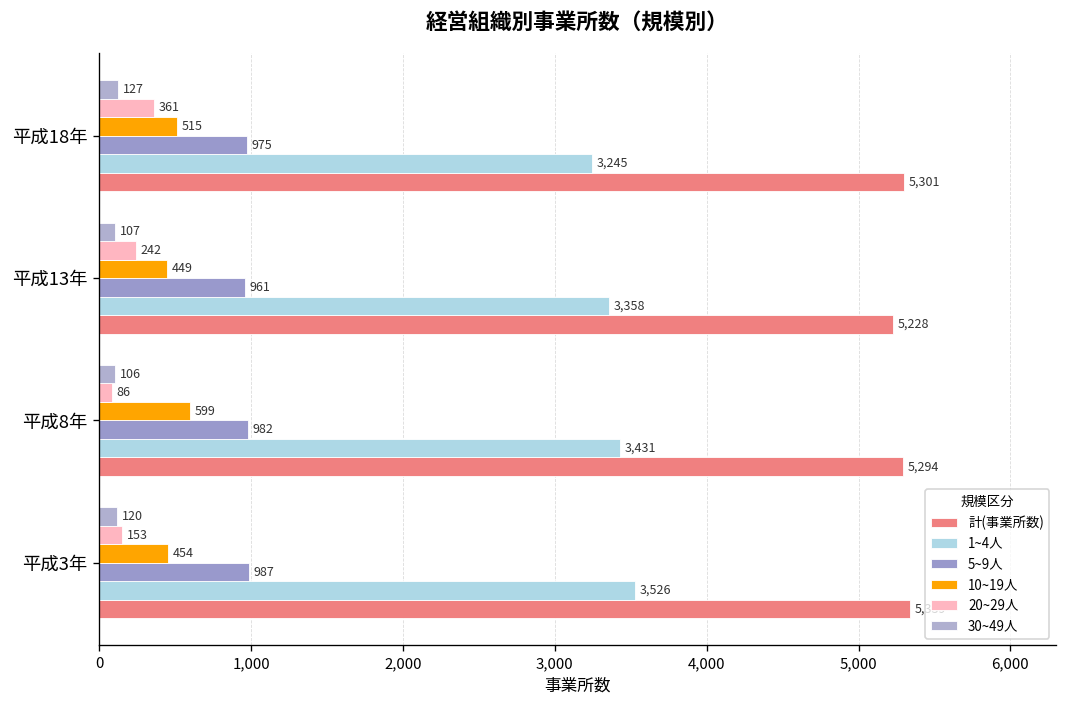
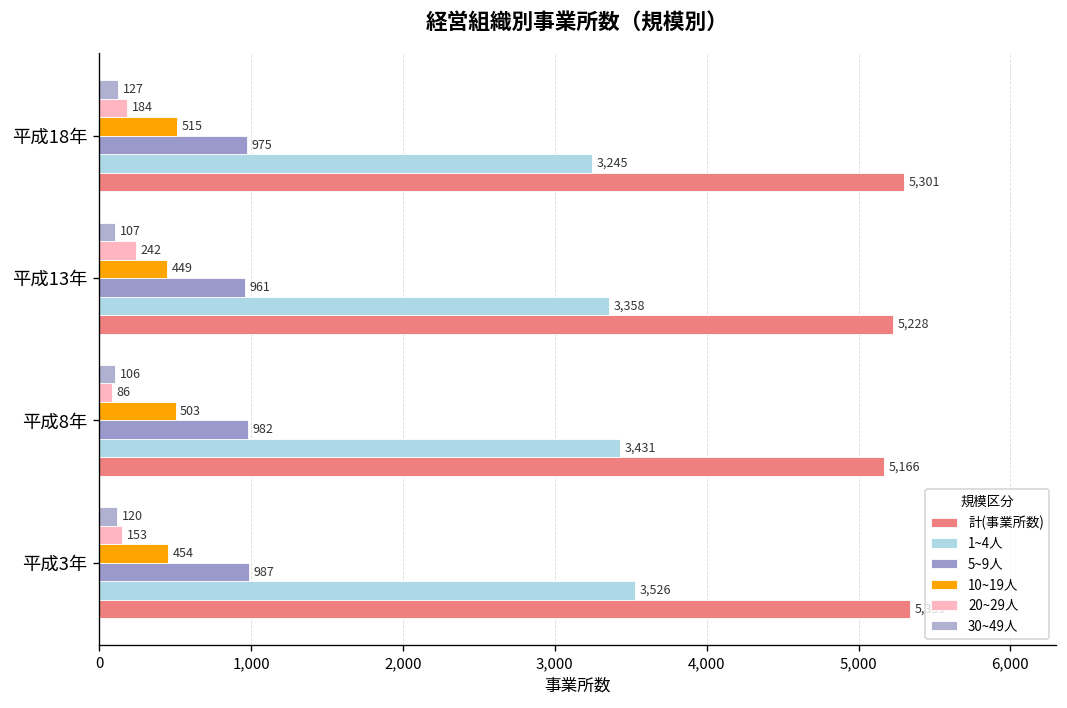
  {
    "計(事業所数)": {
      "平成18年": "5,301",
      "平成13年": "5,228",
-     "平成8年": "5,294"
+     "平成8年": "5,166"
    },
    "10~19人": {
      "平成18年": "515",
      "平成13年": "449",
-     "平成8年": "599",
+     "平成8年": "503",
      "平成3年": "454"
    },
    "20~29人": {
-     "平成18年": "361",
+     "平成18年": "184",
      "平成13年": "242",
      "平成8年": "86",
      "平成3年": "153"
    }
  }
